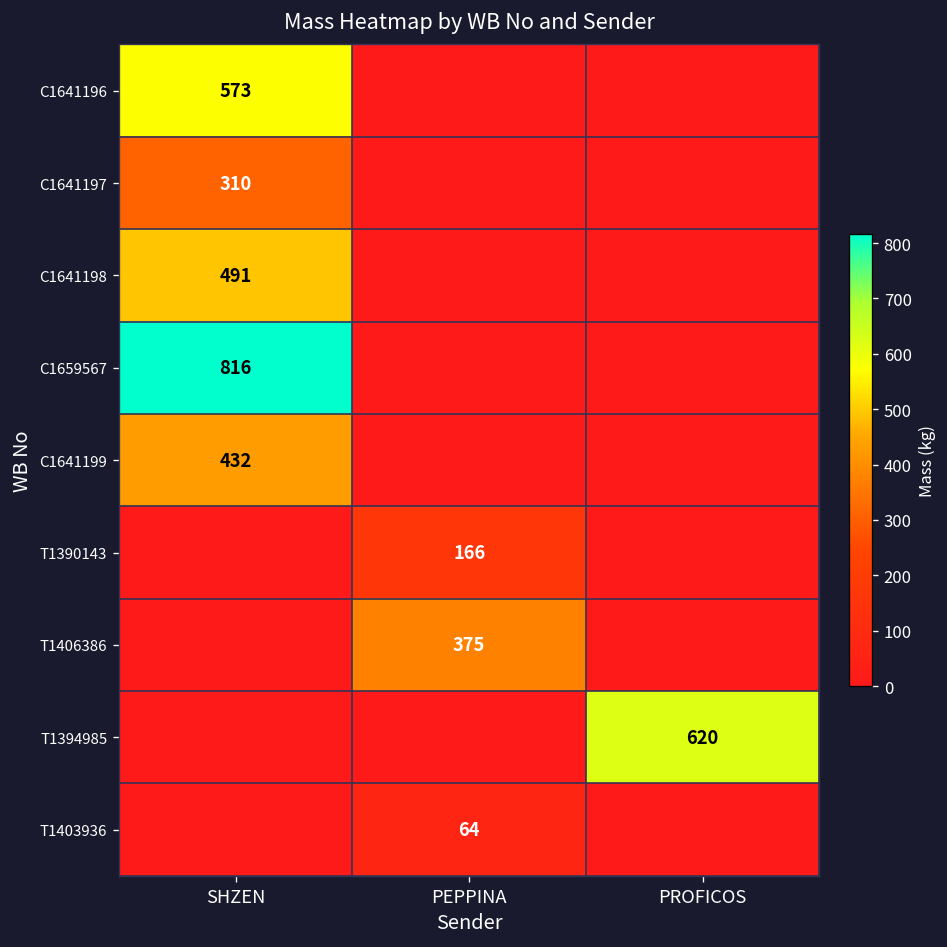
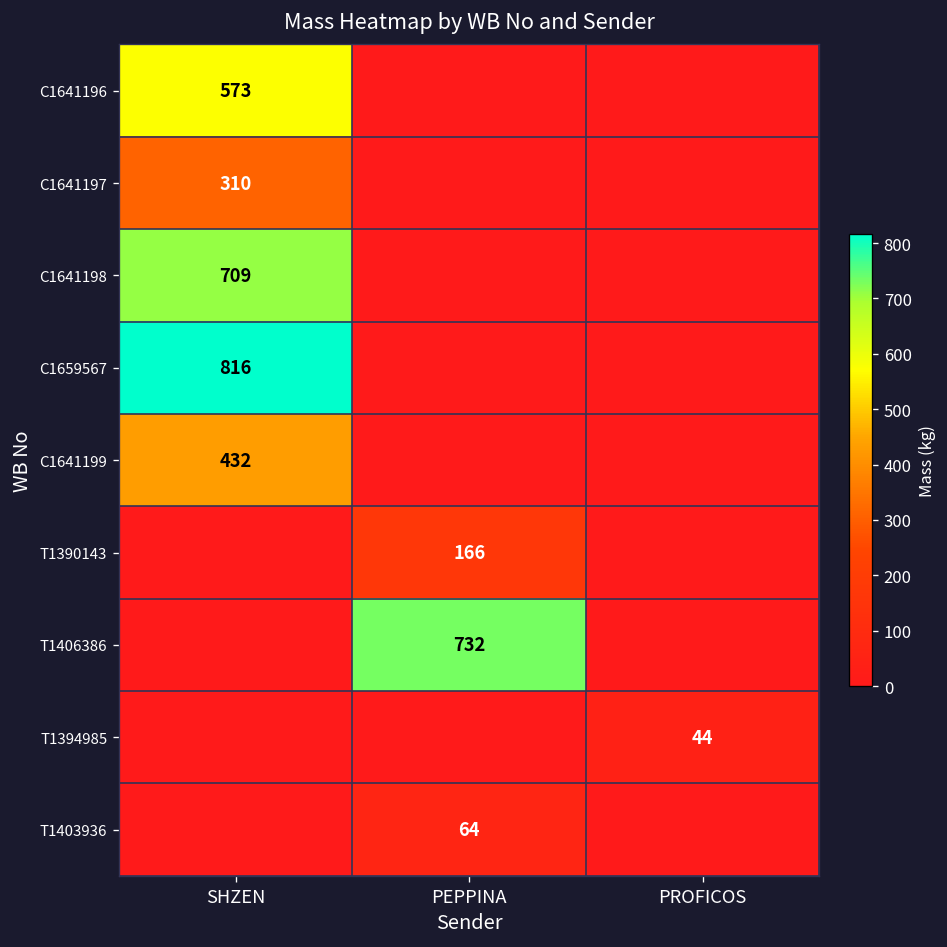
  {
    "C1641196": {
      "SHZEN": 573
    },
    "C1641197": {
      "SHZEN": 310
    },
    "C1641198": {
-     "SHZEN": 491
+     "SHZEN": 709
    },
    "C1659567": {
      "SHZEN": 816
    },
    "C1641199": {
      "SHZEN": 432
    },
    "T1390143": {
      "PEPPINA": 166
    },
    "T1406386": {
-     "PEPPINA": 375
+     "PEPPINA": 732
    },
    "T1394985": {
-     "PROFICOS": 620
+     "PROFICOS": 44
    },
    "T1403936": {
      "PEPPINA": 64
    }
  }
